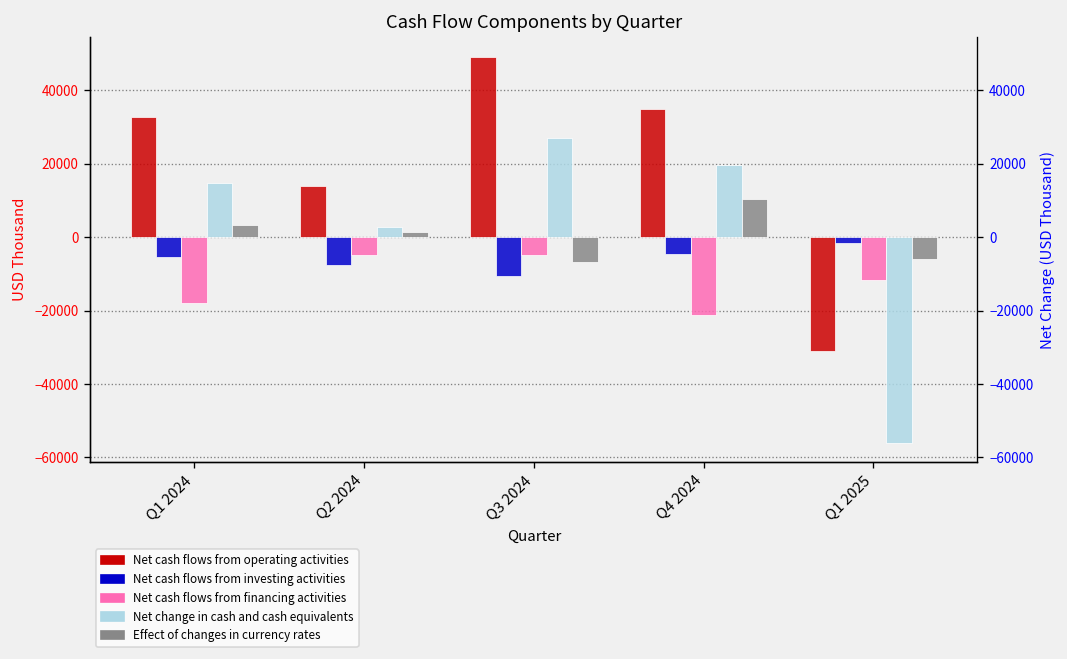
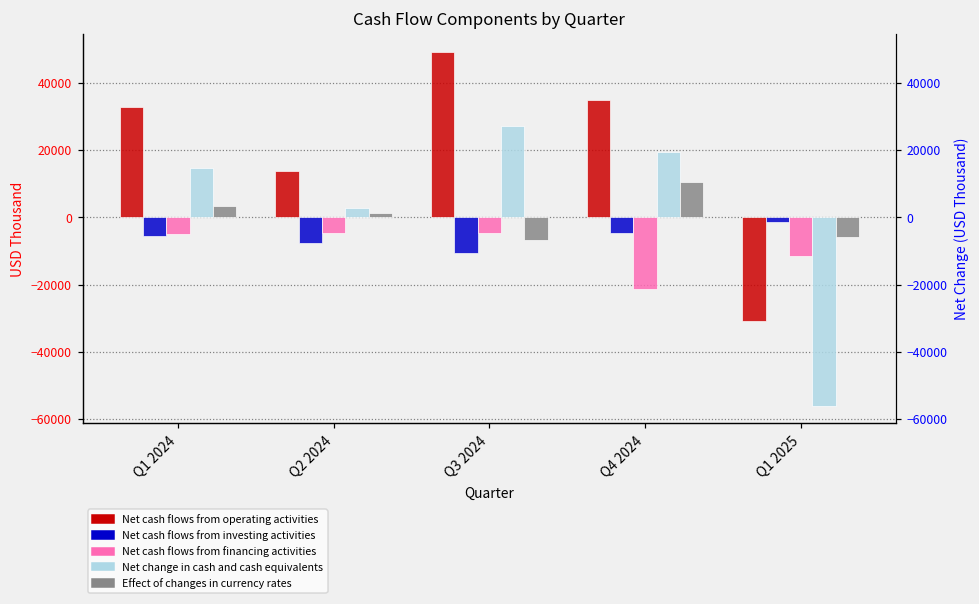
  {
    "Net cash flows from operating activities": {
      "Q1 2024": 33000,
      "Q2 2024": 14000,
      "Q3 2024": 49000,
      "Q4 2024": 35000,
      "Q1 2025": -31000
    },
    "Net cash flows from investing activities": {
      "Q1 2024": -5000,
      "Q2 2024": -8000,
      "Q3 2024": -11000,
      "Q4 2024": -5000,
      "Q1 2025": -1000
    },
    "Net cash flows from financing activities": {
-     "Q1 2024": -18000,
+     "Q1 2024": -5000,
      "Q2 2024": -5000,
      "Q3 2024": -5000,
      "Q4 2024": -21000,
      "Q1 2025": -12000
    },
    "Net change in cash and cash equivalents": {
      "Q1 2024": 15000,
      "Q2 2024": 3000,
      "Q3 2024": 27000,
      "Q4 2024": 20000,
      "Q1 2025": -56000
    },
    "Effect of changes in currency rates": {
      "Q1 2024": 3000,
      "Q2 2024": 1000,
      "Q3 2024": -7000,
      "Q4 2024": 11000,
      "Q1 2025": -6000
    }
  }
